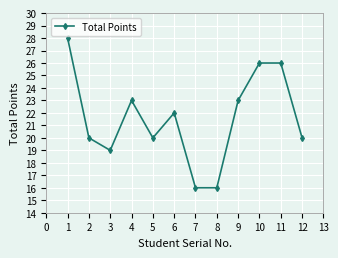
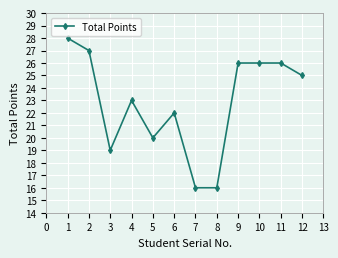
  {
    "1": 28,
-   "2": 20,
+   "2": 27,
    "3": 19,
    "4": 23,
    "5": 20,
    "6": 22,
    "7": 16,
    "8": 16,
-   "9": 23,
+   "9": 26,
    "10": 26,
    "11": 26,
-   "12": 20
+   "12": 25
  }
